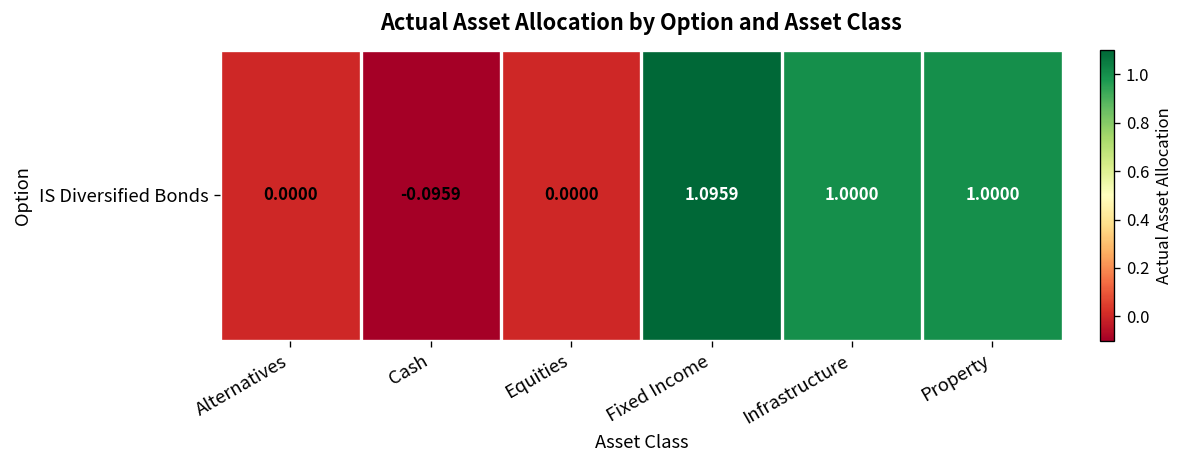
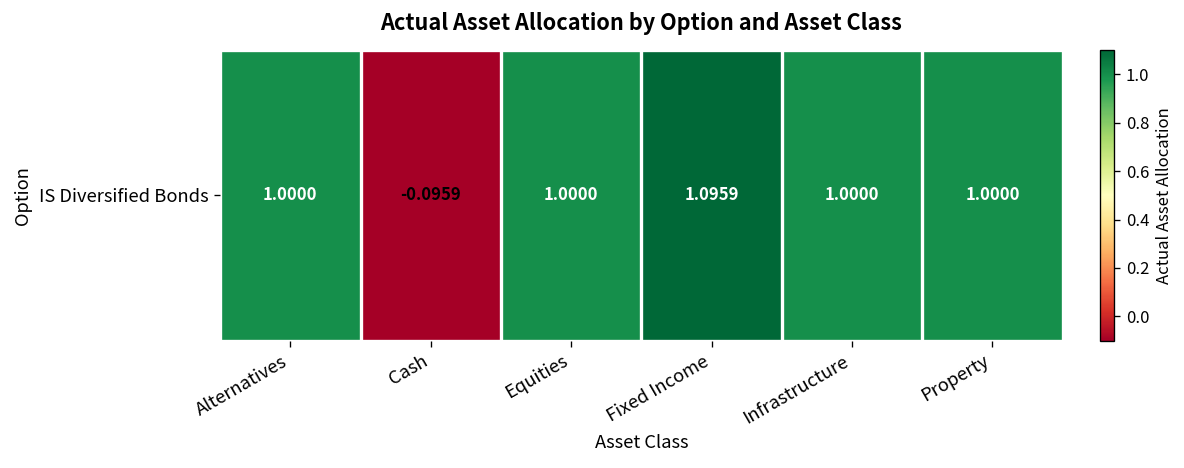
  {
    "IS Diversified Bonds": {
-     "Alternatives": 0.0000,
+     "Alternatives": 1.0000,
      "Cash": -0.0959,
-     "Equities": 0.0000,
+     "Equities": 1.0000,
      "Fixed Income": 1.0959,
      "Infrastructure": 1.0000,
      "Property": 1.0000
    }
  }
